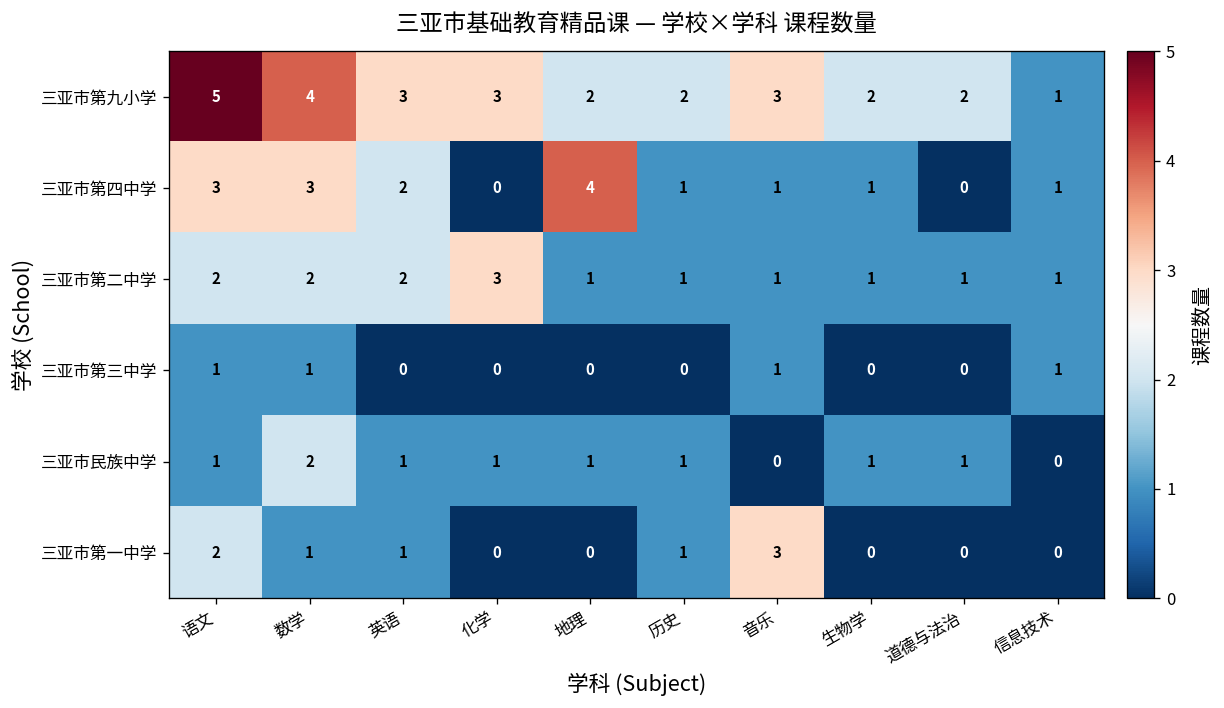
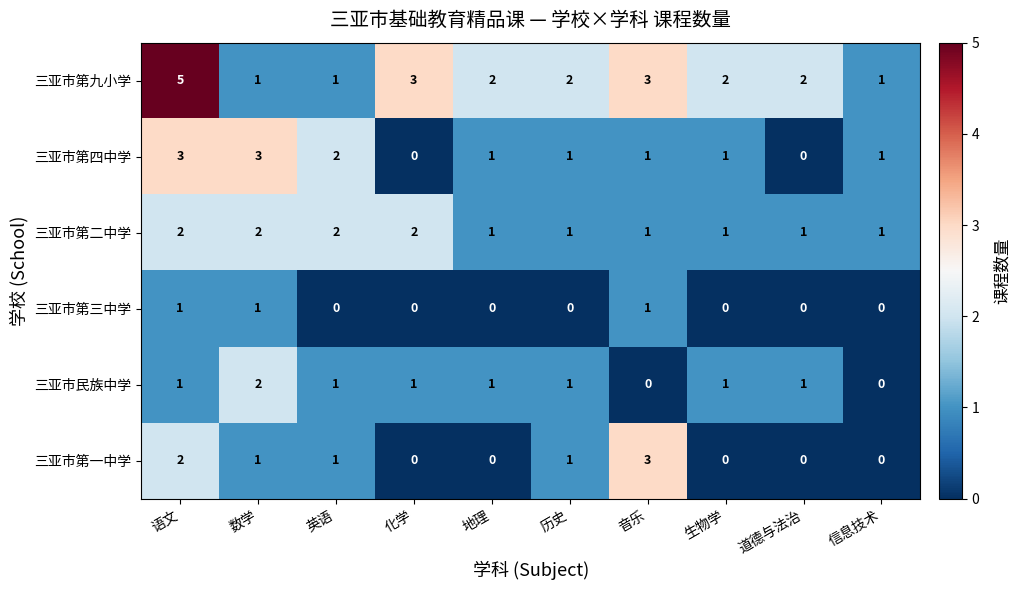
  {
    "三亚市第九小学": {
      "语文": 5,
-     "数学": 4,
-     "英语": 3,
+     "数学": 1,
+     "英语": 1,
      "化学": 3,
      "地理": 2,
      "历史": 2,
      "音乐": 3,
      "生物学": 2,
      "道德与法治": 2,
      "信息技术": 1
    },
    "三亚市第四中学": {
      "语文": 3,
      "数学": 3,
      "英语": 2,
      "化学": 0,
-     "地理": 4,
+     "地理": 1,
      "历史": 1,
      "音乐": 1,
      "生物学": 1,
      "道德与法治": 0,
      "信息技术": 1
    },
    "三亚市第二中学": {
      "语文": 2,
      "数学": 2,
      "英语": 2,
-     "化学": 3,
+     "化学": 2,
      "地理": 1,
      "历史": 1,
      "音乐": 1,
      "生物学": 1,
      "道德与法治": 1,
      "信息技术": 1
    },
    "三亚市第三中学": {
      "语文": 1,
      "数学": 1,
      "英语": 0,
      "化学": 0,
      "地理": 0,
      "历史": 0,
      "音乐": 1,
      "生物学": 0,
      "道德与法治": 0,
-     "信息技术": 1
+     "信息技术": 0
    },
    "三亚市民族中学": {
      "语文": 1,
      "数学": 2,
      "英语": 1,
      "化学": 1,
      "地理": 1,
      "历史": 1,
      "音乐": 0,
      "生物学": 1,
      "道德与法治": 1,
      "信息技术": 0
    },
    "三亚市第一中学": {
      "语文": 2,
      "数学": 1,
      "英语": 1,
      "化学": 0,
      "地理": 0,
      "历史": 1,
      "音乐": 3,
      "生物学": 0,
      "道德与法治": 0,
      "信息技术": 0
    }
  }
